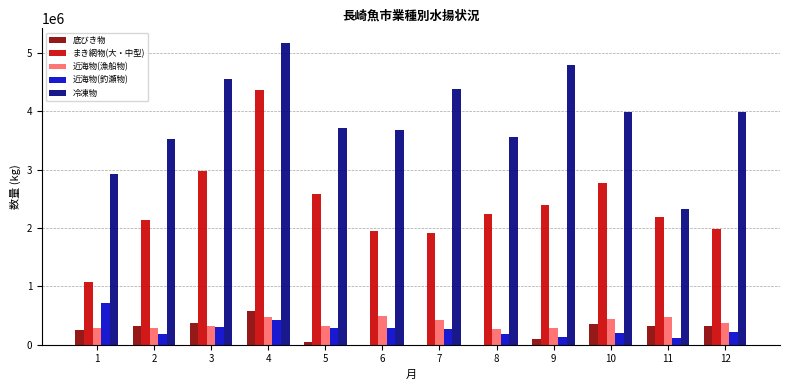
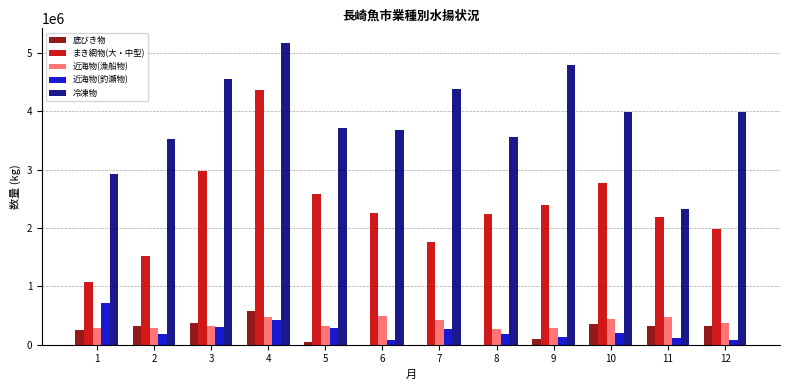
  {
    "底びき物": {
      "1": 200000,
      "2": 300000,
      "3": 400000,
      "4": 600000,
      "5": 100000,
      "6": 0,
      "7": 0,
      "8": 0,
      "9": 100000,
      "10": 400000,
      "11": 300000,
      "12": 300000
    },
    "まき網物(大・中型)": {
      "1": 1100000,
-     "2": 2100000,
+     "2": 1500000,
      "3": 3000000,
      "4": 4400000,
      "5": 2600000,
-     "6": 2000000,
-     "7": 1900000,
+     "6": 2300000,
+     "7": 1800000,
      "8": 2200000,
      "9": 2400000,
      "10": 2800000,
      "11": 2200000,
      "12": 2000000
    },
    "近海物(漁船物)": {
      "1": 300000,
      "2": 300000,
      "3": 300000,
      "4": 500000,
      "5": 300000,
      "6": 500000,
      "7": 400000,
      "8": 300000,
      "9": 300000,
      "10": 400000,
      "11": 500000,
      "12": 400000
    },
    "近海物(釣瀬物)": {
      "1": 700000,
      "2": 200000,
      "3": 300000,
      "4": 400000,
      "5": 300000,
-     "6": 300000,
+     "6": 100000,
      "7": 300000,
      "8": 200000,
      "9": 100000,
      "10": 200000,
      "11": 100000,
-     "12": 200000
+     "12": 100000
    },
    "冷凍物": {
      "1": 2900000,
      "2": 3500000,
      "3": 4600000,
      "4": 5200000,
      "5": 3700000,
      "6": 3700000,
      "7": 4400000,
      "8": 3600000,
      "9": 4800000,
      "10": 4000000,
      "11": 2300000,
      "12": 4000000
    }
  }
